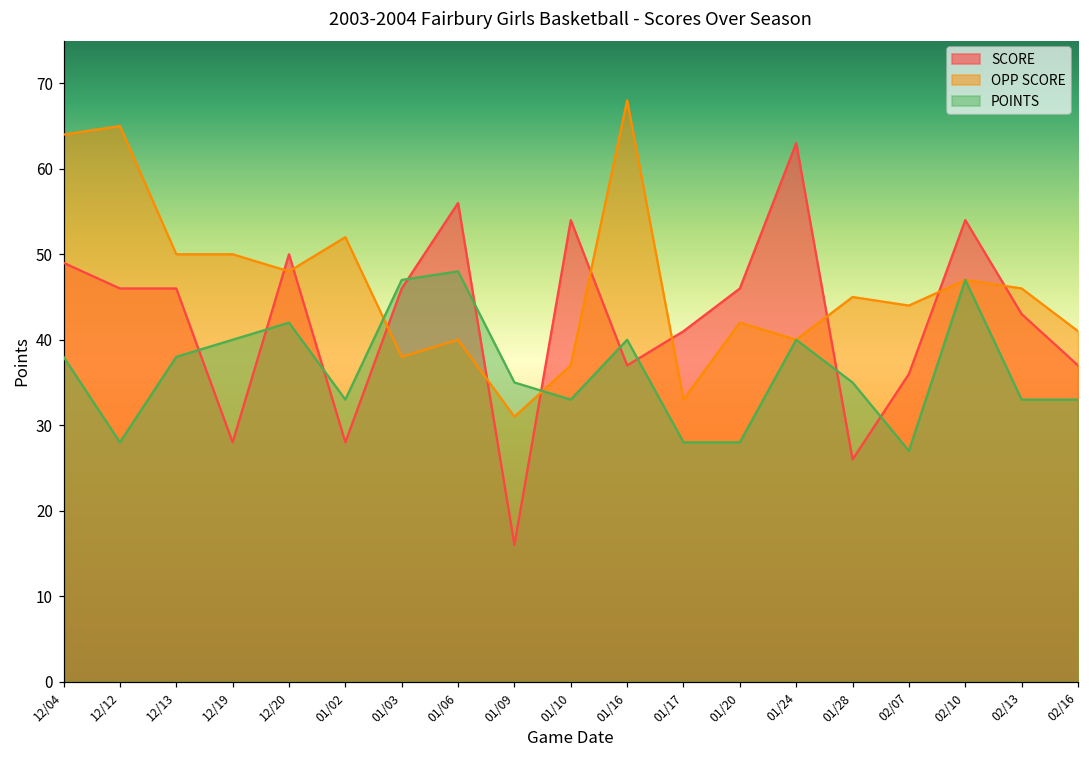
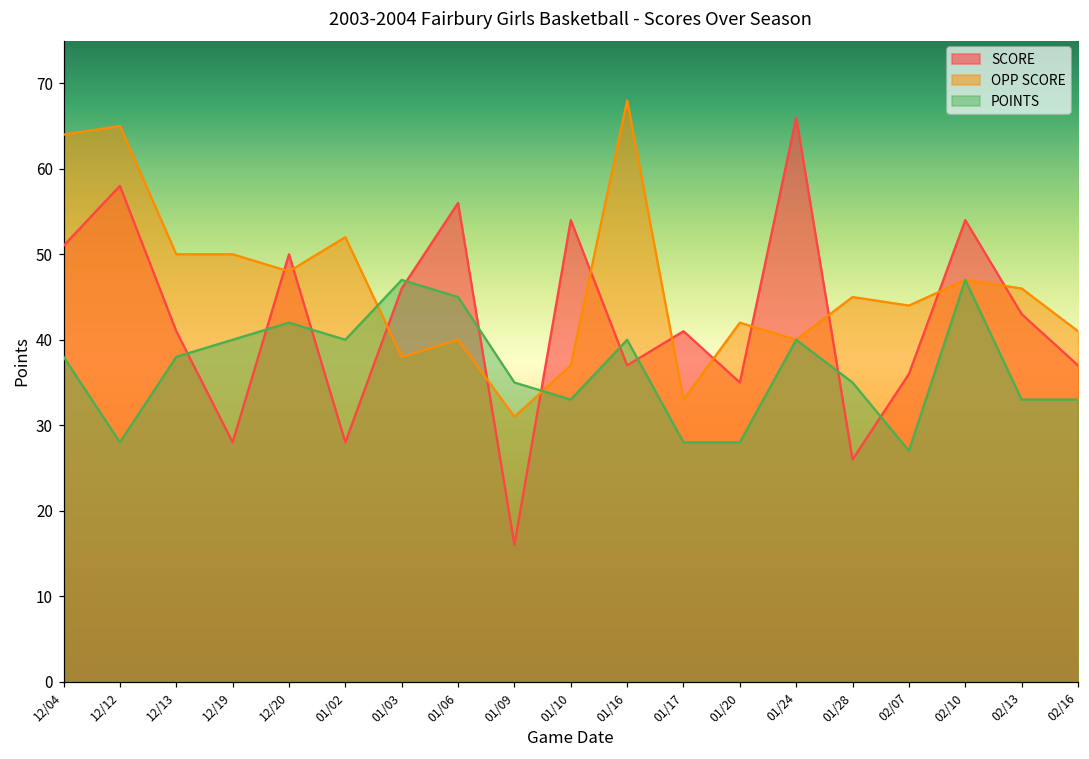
  {
    "SCORE": {
-     "12/04": 49,
-     "12/12": 46,
-     "12/13": 46,
+     "12/04": 51,
+     "12/12": 58,
+     "12/13": 41,
      "12/19": 28,
      "12/20": 50,
      "01/02": 28,
      "01/03": 46,
      "01/06": 56,
      "01/09": 16,
      "01/10": 54,
      "01/16": 37,
      "01/17": 41,
-     "01/20": 46,
-     "01/24": 63,
+     "01/20": 35,
+     "01/24": 66,
      "01/28": 26,
      "02/07": 36,
      "02/10": 54,
      "02/13": 43,
      "02/16": 37
    },
    "OPP SCORE": {
      "12/04": 64,
      "12/12": 65,
      "12/13": 50,
      "12/19": 50,
      "12/20": 48,
      "01/02": 52,
      "01/03": 38,
      "01/06": 40,
      "01/09": 31,
      "01/10": 37,
      "01/16": 68,
      "01/17": 33,
      "01/20": 42,
      "01/28": 45,
      "02/07": 44,
      "02/13": 46,
      "02/16": 41
    },
    "POINTS": {
      "12/04": 38,
      "12/12": 28,
      "12/13": 38,
      "12/19": 40,
      "12/20": 42,
-     "01/02": 33,
+     "01/02": 40,
      "01/03": 47,
-     "01/06": 48,
+     "01/06": 45,
      "01/09": 35,
      "01/10": 33,
      "01/16": 40,
      "01/17": 28,
      "01/20": 28,
      "01/28": 35,
      "02/07": 27,
      "02/13": 33,
      "02/16": 33
    }
  }
